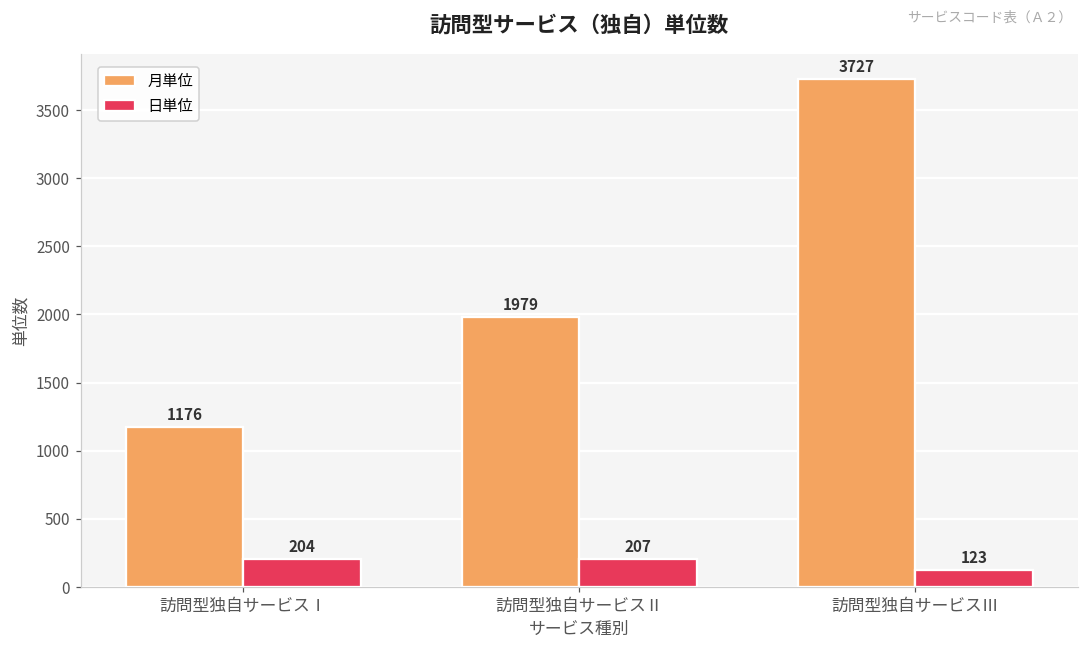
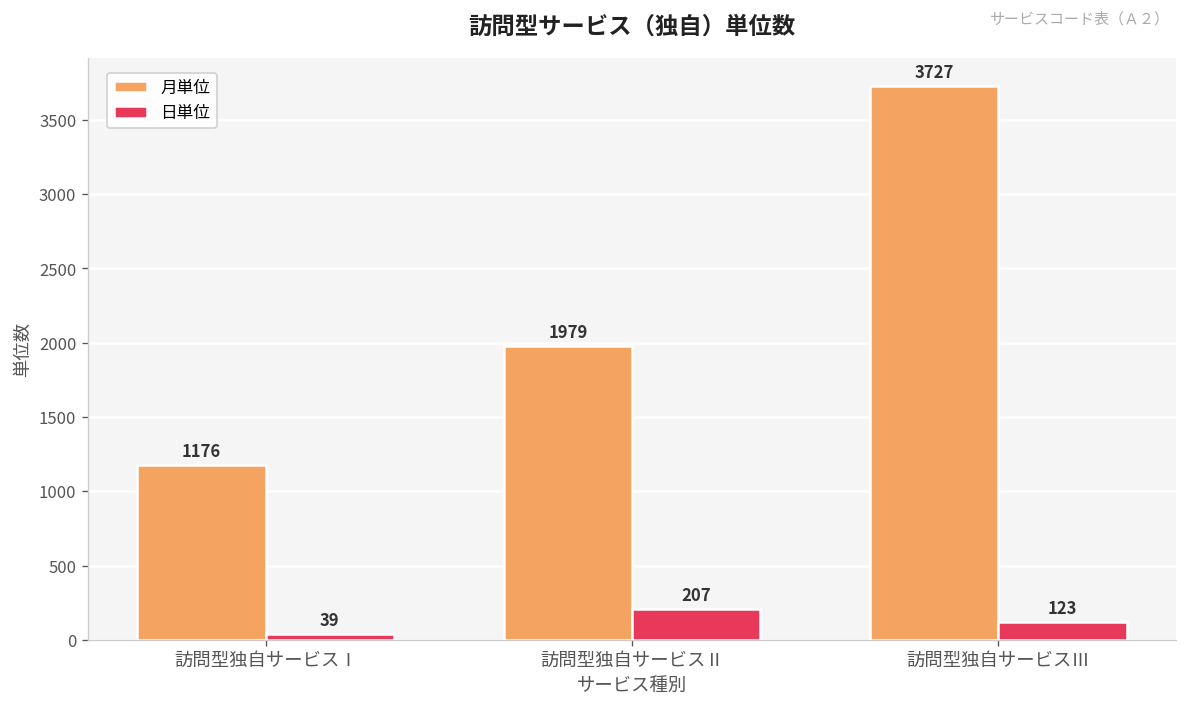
  {
    "月単位": {
      "訪問型独自サービスⅠ": 1176,
      "訪問型独自サービスⅡ": 1979,
      "訪問型独自サービスⅢ": 3727
    },
    "日単位": {
-     "訪問型独自サービスⅠ": 204,
+     "訪問型独自サービスⅠ": 39,
      "訪問型独自サービスⅡ": 207,
      "訪問型独自サービスⅢ": 123
    }
  }
